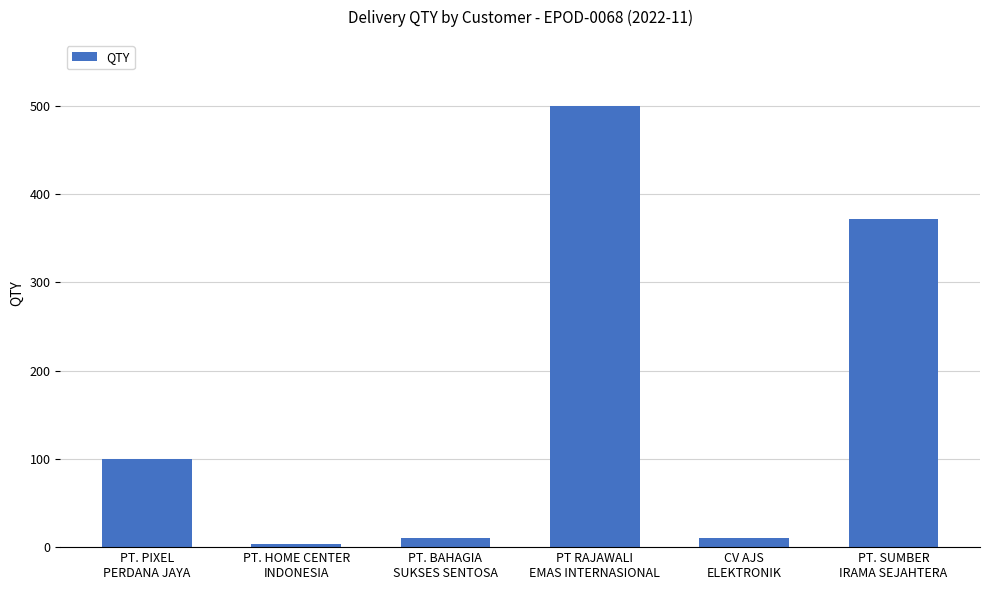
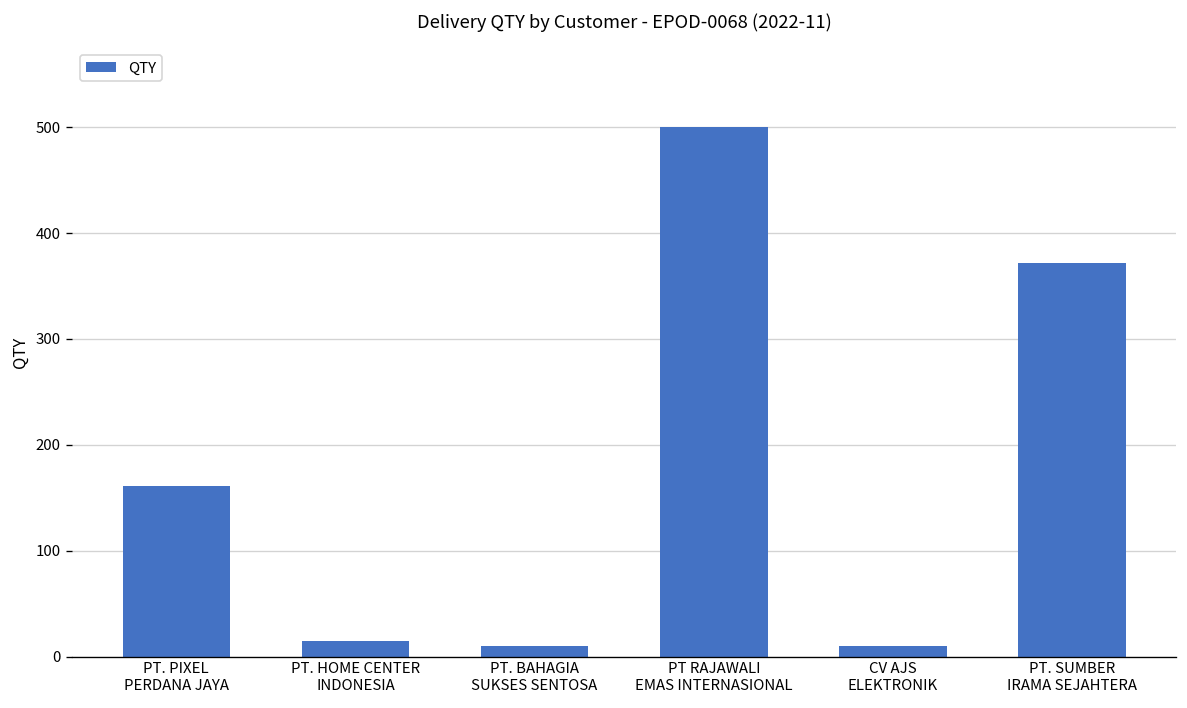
  {
-   "PT. PIXEL PERDANA JAYA": 100,
-   "PT. HOME CENTER INDONESIA": 0,
+   "PT. PIXEL PERDANA JAYA": 160,
+   "PT. HOME CENTER INDONESIA": 20,
    "PT. BAHAGIA SUKSES SENTOSA": 10,
    "PT RAJAWALI EMAS INTERNASIONAL": 500,
    "CV AJS ELEKTRONIK": 10,
    "PT. SUMBER IRAMA SEJAHTERA": 370
  }
